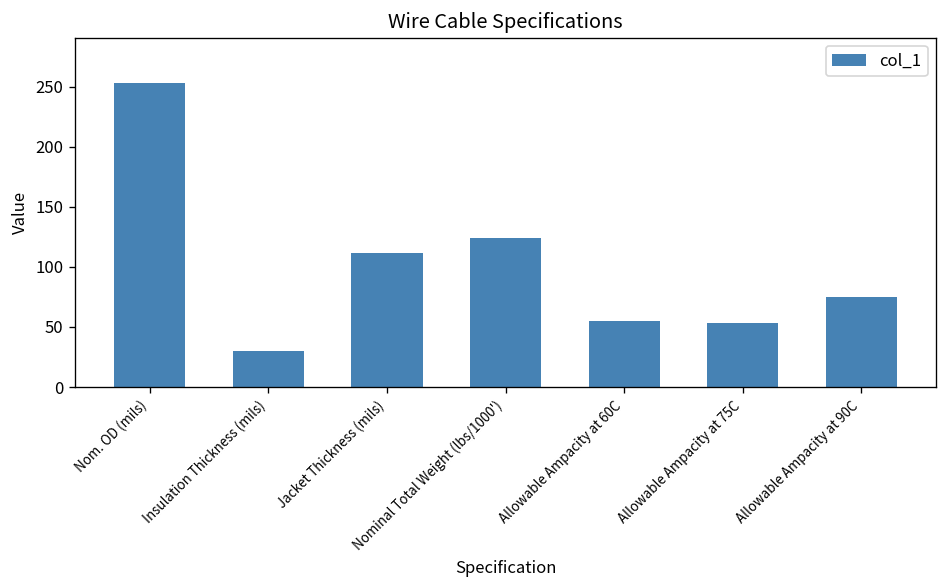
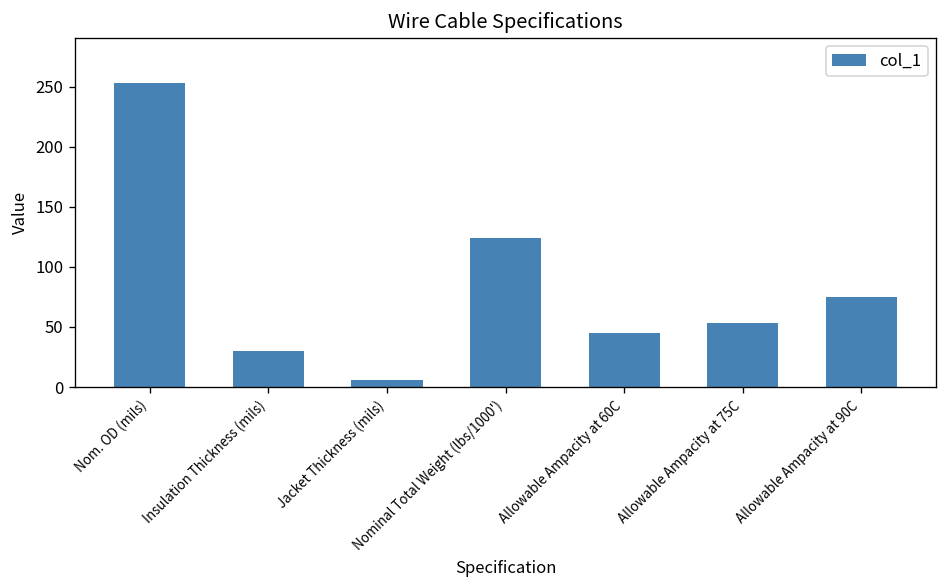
  {
    "Nom. OD (mils)": 253,
    "Insulation Thickness (mils)": 30,
-   "Jacket Thickness (mils)": 112,
+   "Jacket Thickness (mils)": 6,
    "Nominal Total Weight (lbs/1000')": 124,
-   "Allowable Ampacity at 60C": 55,
+   "Allowable Ampacity at 60C": 45,
    "Allowable Ampacity at 75C": 53,
    "Allowable Ampacity at 90C": 75
  }
